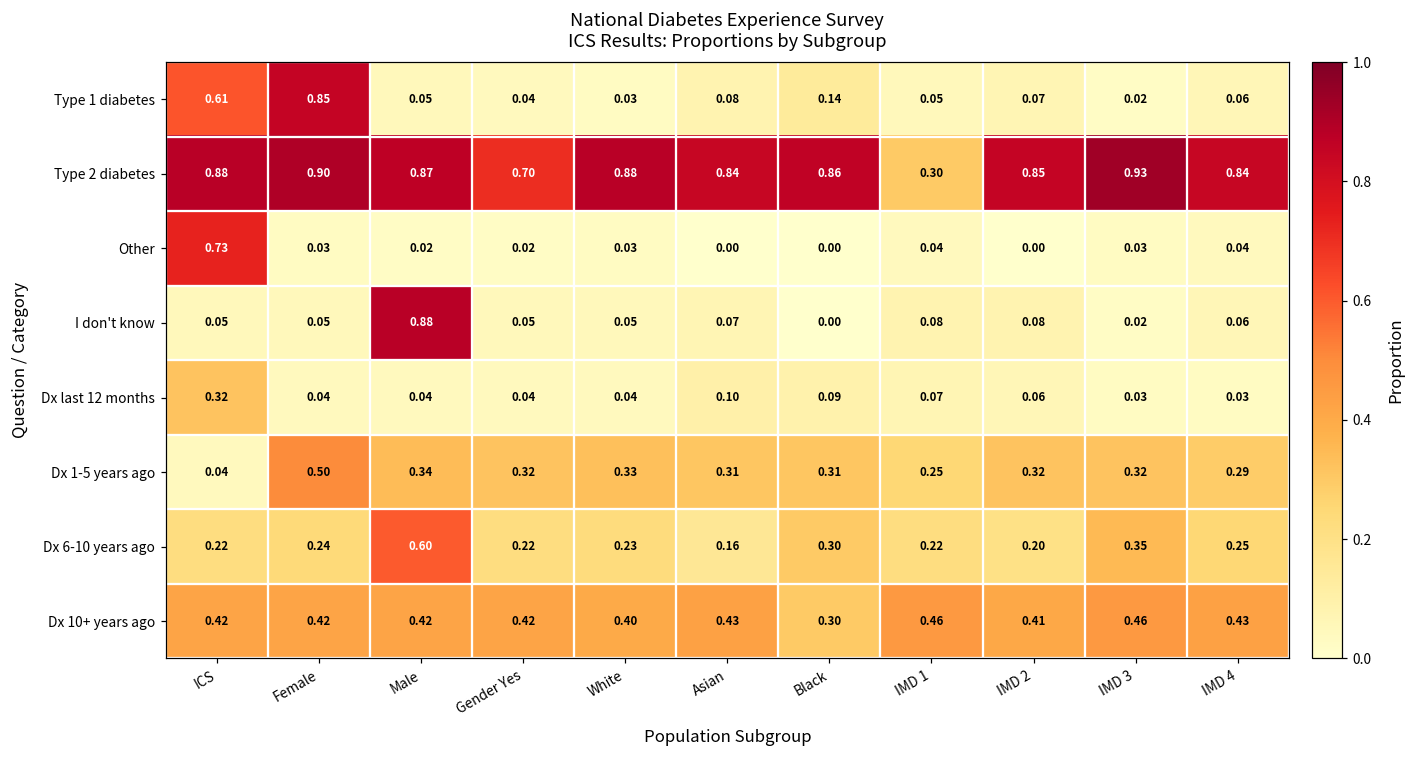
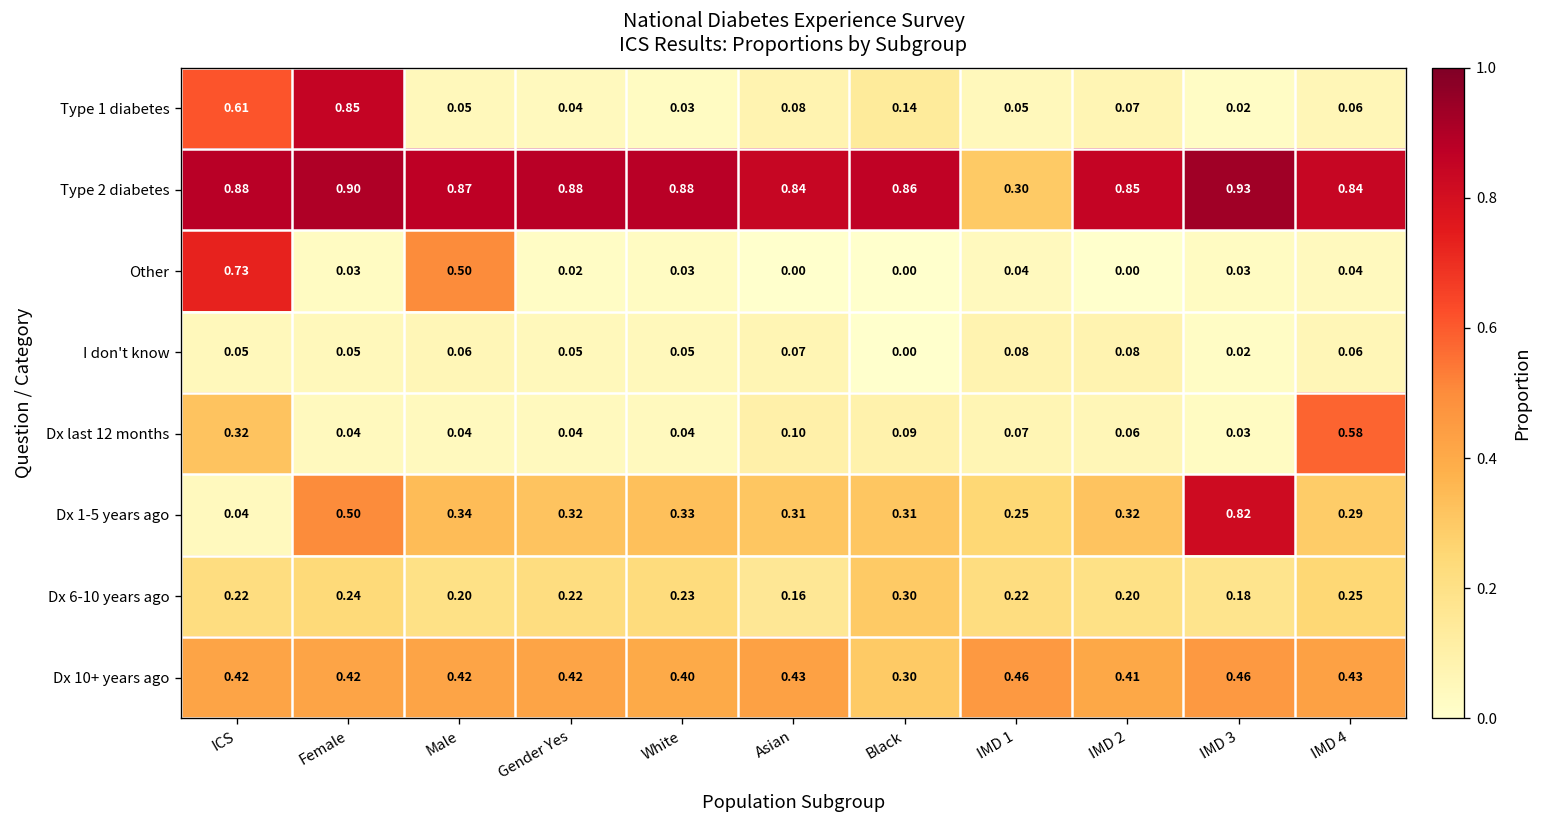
  {
    "Type 1 diabetes": {
      "ICS": 0.61,
      "Female": 0.85,
      "Male": 0.05,
      "Gender Yes": 0.04,
      "White": 0.03,
      "Asian": 0.08,
      "Black": 0.14,
      "IMD 1": 0.05,
      "IMD 2": 0.07,
      "IMD 3": 0.02,
      "IMD 4": 0.06
    },
    "Type 2 diabetes": {
      "ICS": 0.88,
      "Female": 0.90,
      "Male": 0.87,
-     "Gender Yes": 0.70,
+     "Gender Yes": 0.88,
      "White": 0.88,
      "Asian": 0.84,
      "Black": 0.86,
      "IMD 1": 0.30,
      "IMD 2": 0.85,
      "IMD 3": 0.93,
      "IMD 4": 0.84
    },
    "Other": {
      "ICS": 0.73,
      "Female": 0.03,
-     "Male": 0.02,
+     "Male": 0.50,
      "Gender Yes": 0.02,
      "White": 0.03,
      "Asian": 0.00,
      "Black": 0.00,
      "IMD 1": 0.04,
      "IMD 2": 0.00,
      "IMD 3": 0.03,
      "IMD 4": 0.04
    },
    "I don't know": {
      "ICS": 0.05,
      "Female": 0.05,
-     "Male": 0.88,
+     "Male": 0.06,
      "Gender Yes": 0.05,
      "White": 0.05,
      "Asian": 0.07,
      "Black": 0.00,
      "IMD 1": 0.08,
      "IMD 2": 0.08,
      "IMD 3": 0.02,
      "IMD 4": 0.06
    },
    "Dx last 12 months": {
      "ICS": 0.32,
      "Female": 0.04,
      "Male": 0.04,
      "Gender Yes": 0.04,
      "White": 0.04,
      "Asian": 0.10,
      "Black": 0.09,
      "IMD 1": 0.07,
      "IMD 2": 0.06,
      "IMD 3": 0.03,
-     "IMD 4": 0.03
+     "IMD 4": 0.58
    },
    "Dx 1-5 years ago": {
      "ICS": 0.04,
      "Female": 0.50,
      "Male": 0.34,
      "Gender Yes": 0.32,
      "White": 0.33,
      "Asian": 0.31,
      "Black": 0.31,
      "IMD 1": 0.25,
      "IMD 2": 0.32,
-     "IMD 3": 0.32,
+     "IMD 3": 0.82,
      "IMD 4": 0.29
    },
    "Dx 6-10 years ago": {
      "ICS": 0.22,
      "Female": 0.24,
-     "Male": 0.60,
+     "Male": 0.20,
      "Gender Yes": 0.22,
      "White": 0.23,
      "Asian": 0.16,
      "Black": 0.30,
      "IMD 1": 0.22,
      "IMD 2": 0.20,
-     "IMD 3": 0.35,
+     "IMD 3": 0.18,
      "IMD 4": 0.25
    },
    "Dx 10+ years ago": {
      "ICS": 0.42,
      "Female": 0.42,
      "Male": 0.42,
      "Gender Yes": 0.42,
      "White": 0.40,
      "Asian": 0.43,
      "Black": 0.30,
      "IMD 1": 0.46,
      "IMD 2": 0.41,
      "IMD 3": 0.46,
      "IMD 4": 0.43
    }
  }
